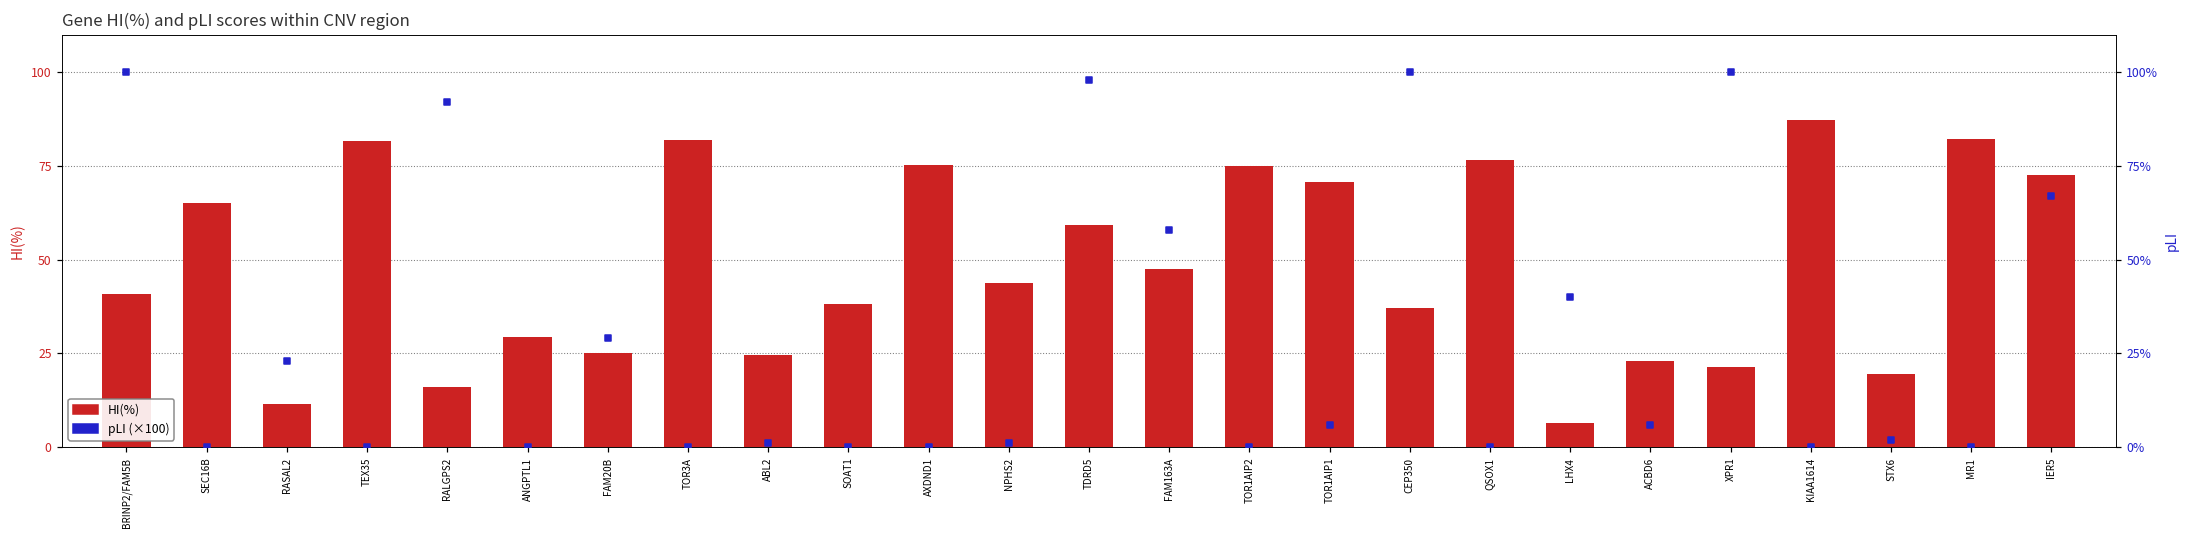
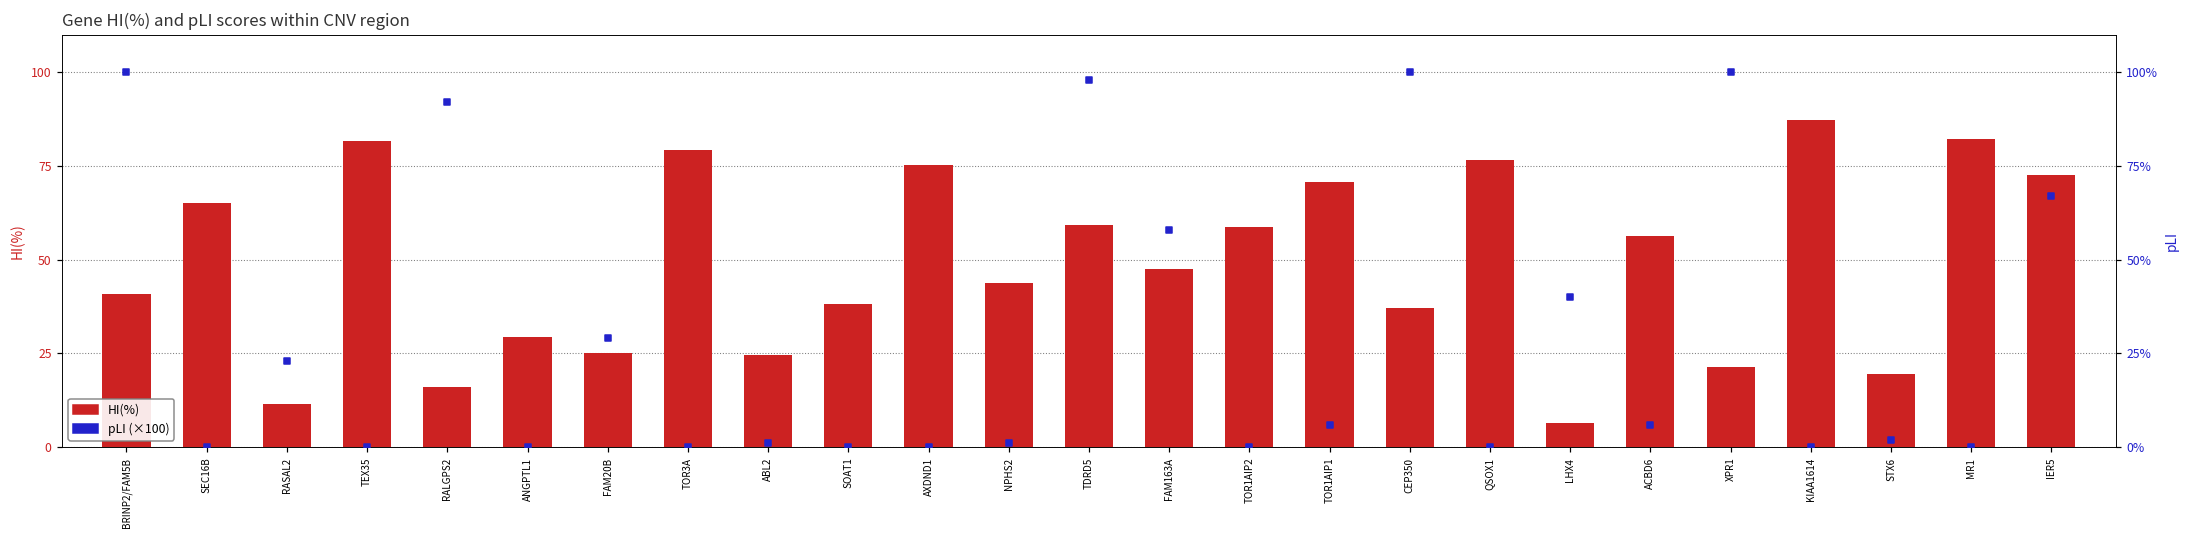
  {
    "HI(%)": {
      "BRINP2/FAM5B": 41,
      "SEC16B": 65,
      "RASAL2": 12,
      "TEX35": 82,
      "RALGPS2": 16,
      "ANGPTL1": 29,
      "FAM20B": 25,
-     "TOR3A": 82,
+     "TOR3A": 79,
      "ABL2": 25,
      "SOAT1": 38,
      "AXDND1": 75,
      "NPHS2": 44,
      "TDRD5": 59,
      "FAM163A": 47,
-     "TOR1AIP2": 75,
+     "TOR1AIP2": 59,
      "TOR1AIP1": 71,
      "CEP350": 37,
      "QSOX1": 77,
      "LHX4": 6,
-     "ACBD6": 23,
+     "ACBD6": 56,
      "XPR1": 21,
      "KIAA1614": 87,
      "STX6": 20,
      "MR1": 82,
      "IER5": 73
    }
  }
